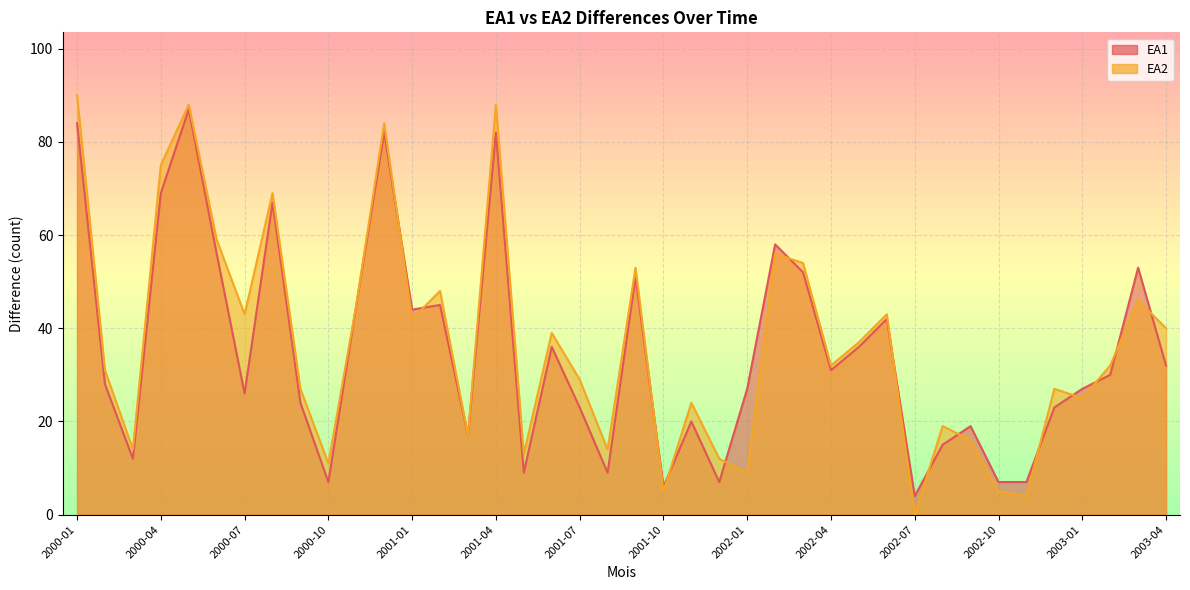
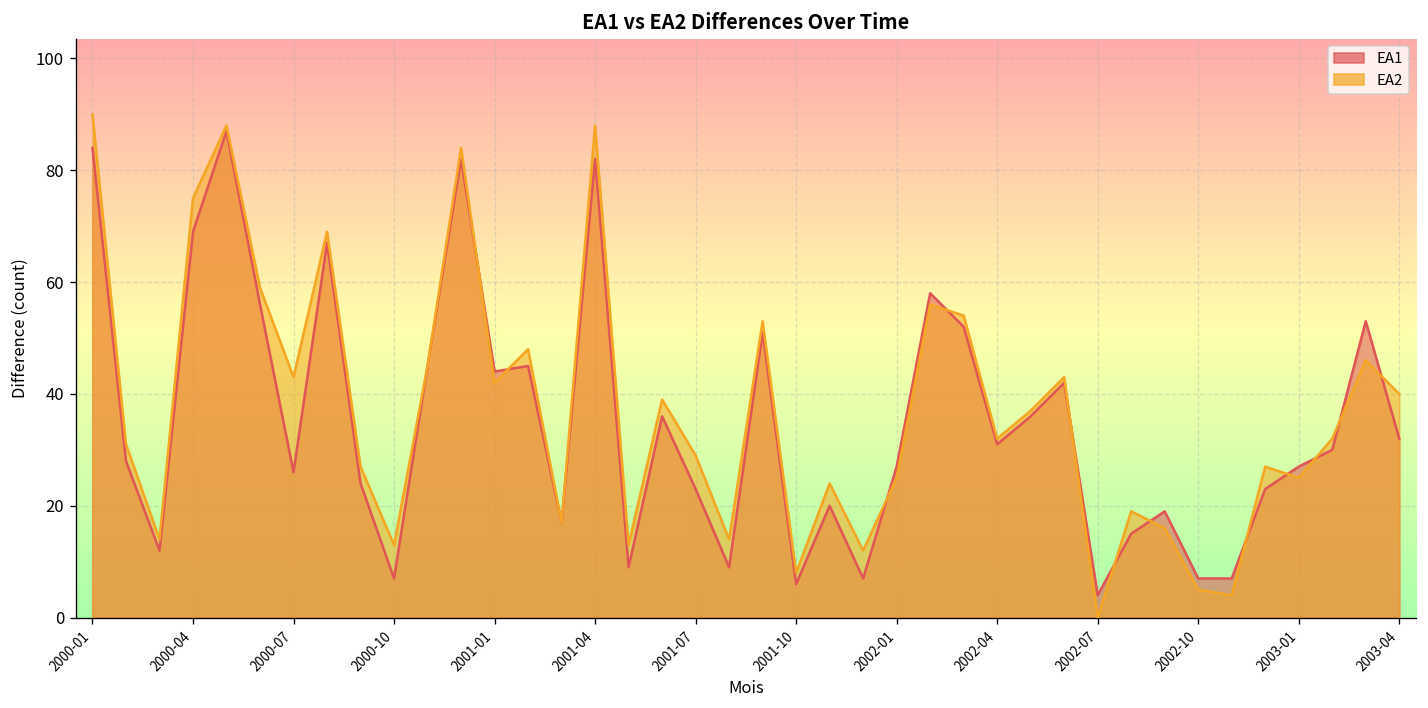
  {
    "EA1": {
      "2000-01": 84,
      "2000-04": 69,
      "2000-07": 26,
      "2000-10": 7,
      "2001-01": 44,
      "2001-04": 82,
      "2001-07": 23,
      "2001-10": 6,
      "2002-01": 27,
      "2002-04": 31,
      "2002-07": 4,
      "2002-10": 7,
      "2003-01": 27,
      "2003-04": 32
    },
    "EA2": {
      "2000-01": 90,
      "2000-04": 75,
      "2000-07": 43,
-     "2000-10": 11,
+     "2000-10": 13,
      "2001-01": 42,
      "2001-04": 88,
      "2001-07": 29,
-     "2001-10": 5,
-     "2002-01": 9,
+     "2001-10": 8,
+     "2002-01": 25,
      "2002-04": 32,
      "2002-07": 0,
      "2002-10": 5,
      "2003-01": 25,
      "2003-04": 40
    }
  }
